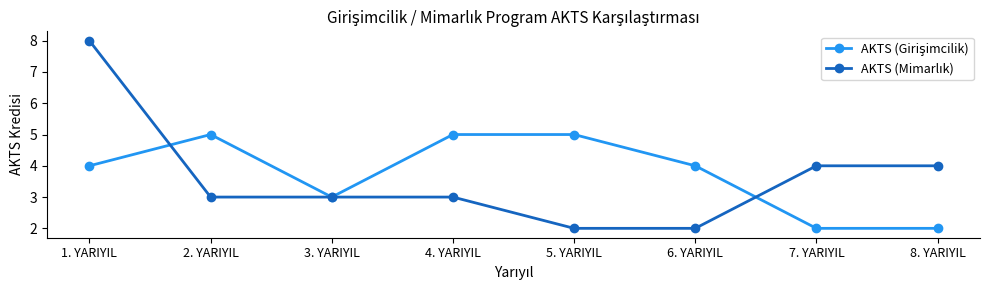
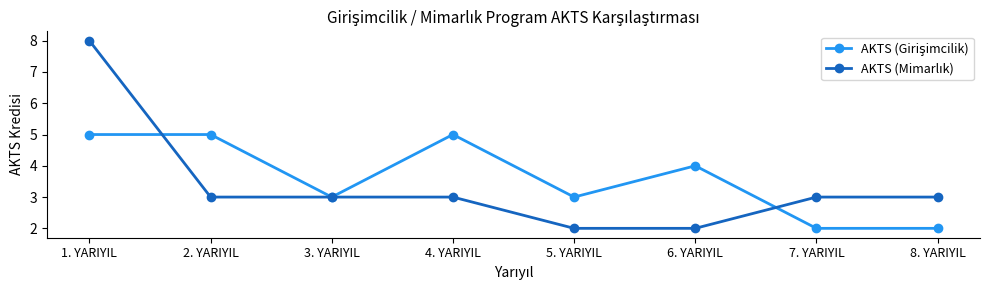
  {
    "AKTS (Girişimcilik)": {
-     "1. YARIYIL": 4,
+     "1. YARIYIL": 5,
      "2. YARIYIL": 5,
      "4. YARIYIL": 5,
-     "5. YARIYIL": 5,
+     "5. YARIYIL": 3,
      "6. YARIYIL": 4,
      "7. YARIYIL": 2,
      "8. YARIYIL": 2
    },
    "AKTS (Mimarlık)": {
      "1. YARIYIL": 8,
      "2. YARIYIL": 3,
      "4. YARIYIL": 3,
      "5. YARIYIL": 2,
      "6. YARIYIL": 2,
-     "7. YARIYIL": 4,
-     "8. YARIYIL": 4
+     "7. YARIYIL": 3,
+     "8. YARIYIL": 3
    }
  }
